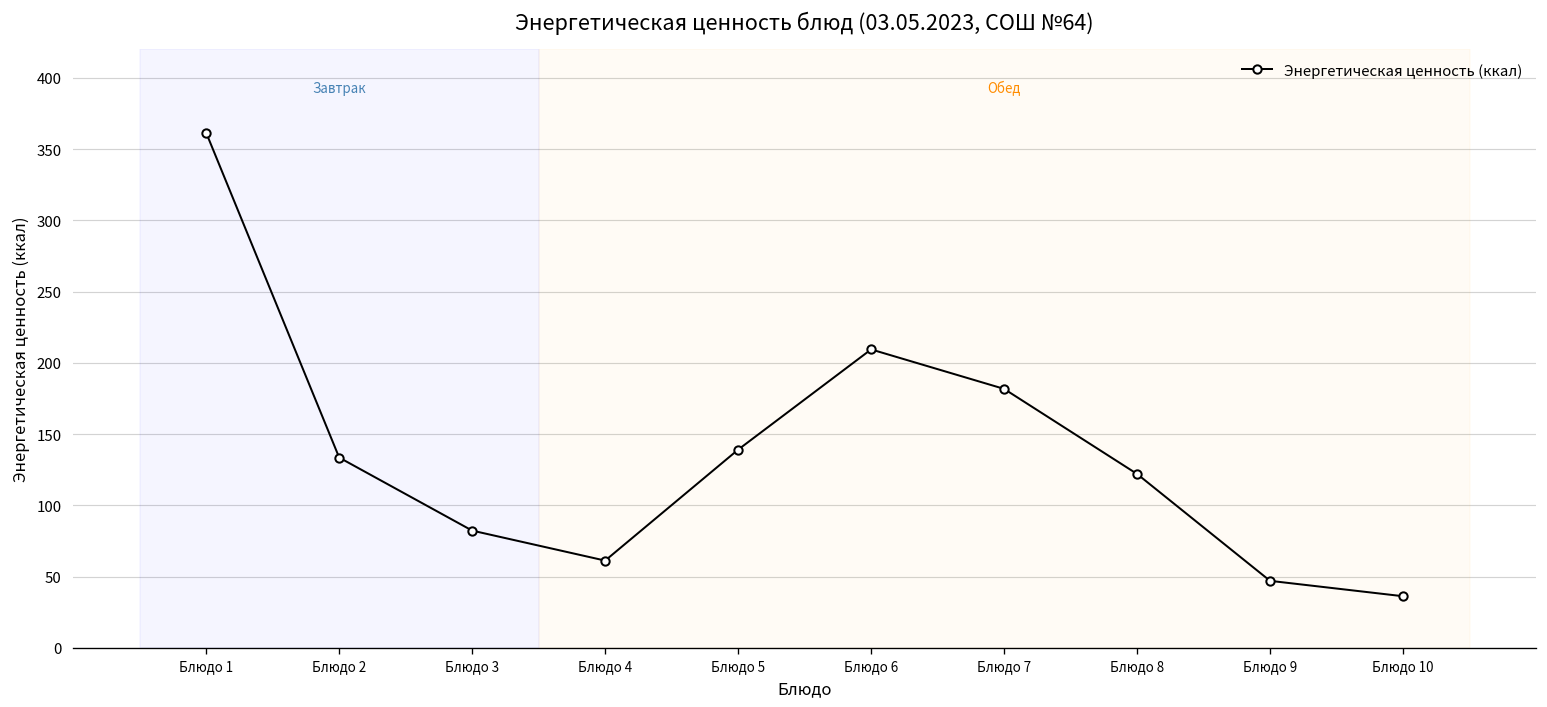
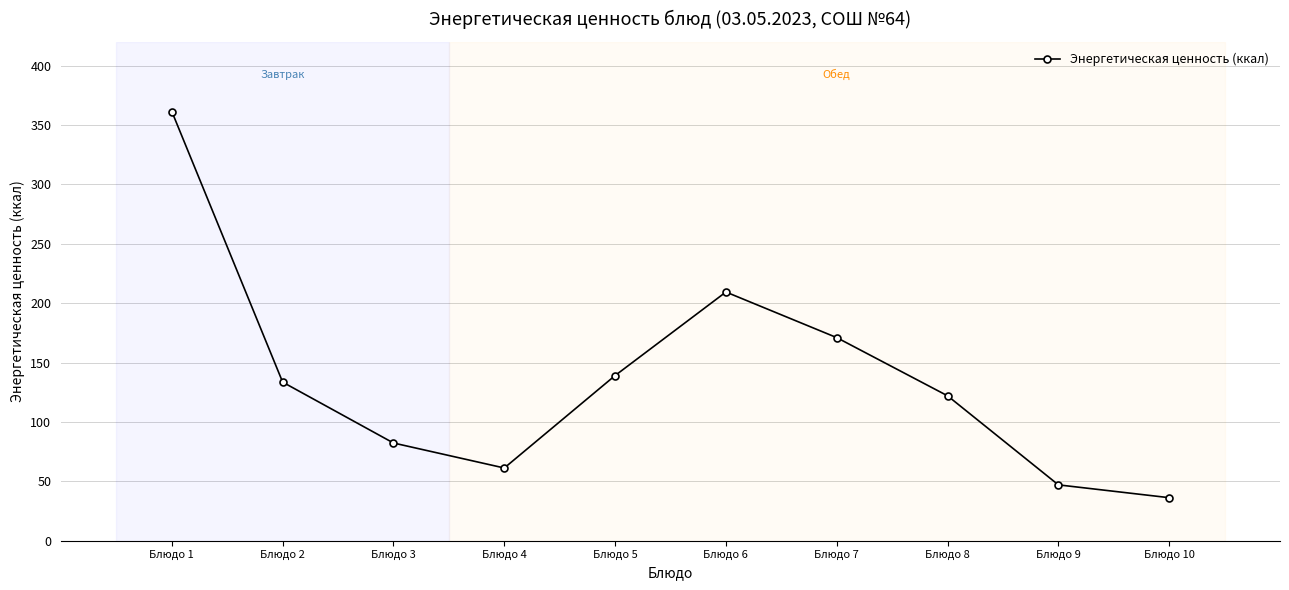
  {
    "Блюдо 1": 361,
    "Блюдо 2": 134,
    "Блюдо 3": 82,
    "Блюдо 4": 61,
    "Блюдо 5": 139,
    "Блюдо 6": 209,
-   "Блюдо 7": 182,
+   "Блюдо 7": 171,
    "Блюдо 8": 122,
    "Блюдо 9": 47,
    "Блюдо 10": 36
  }
